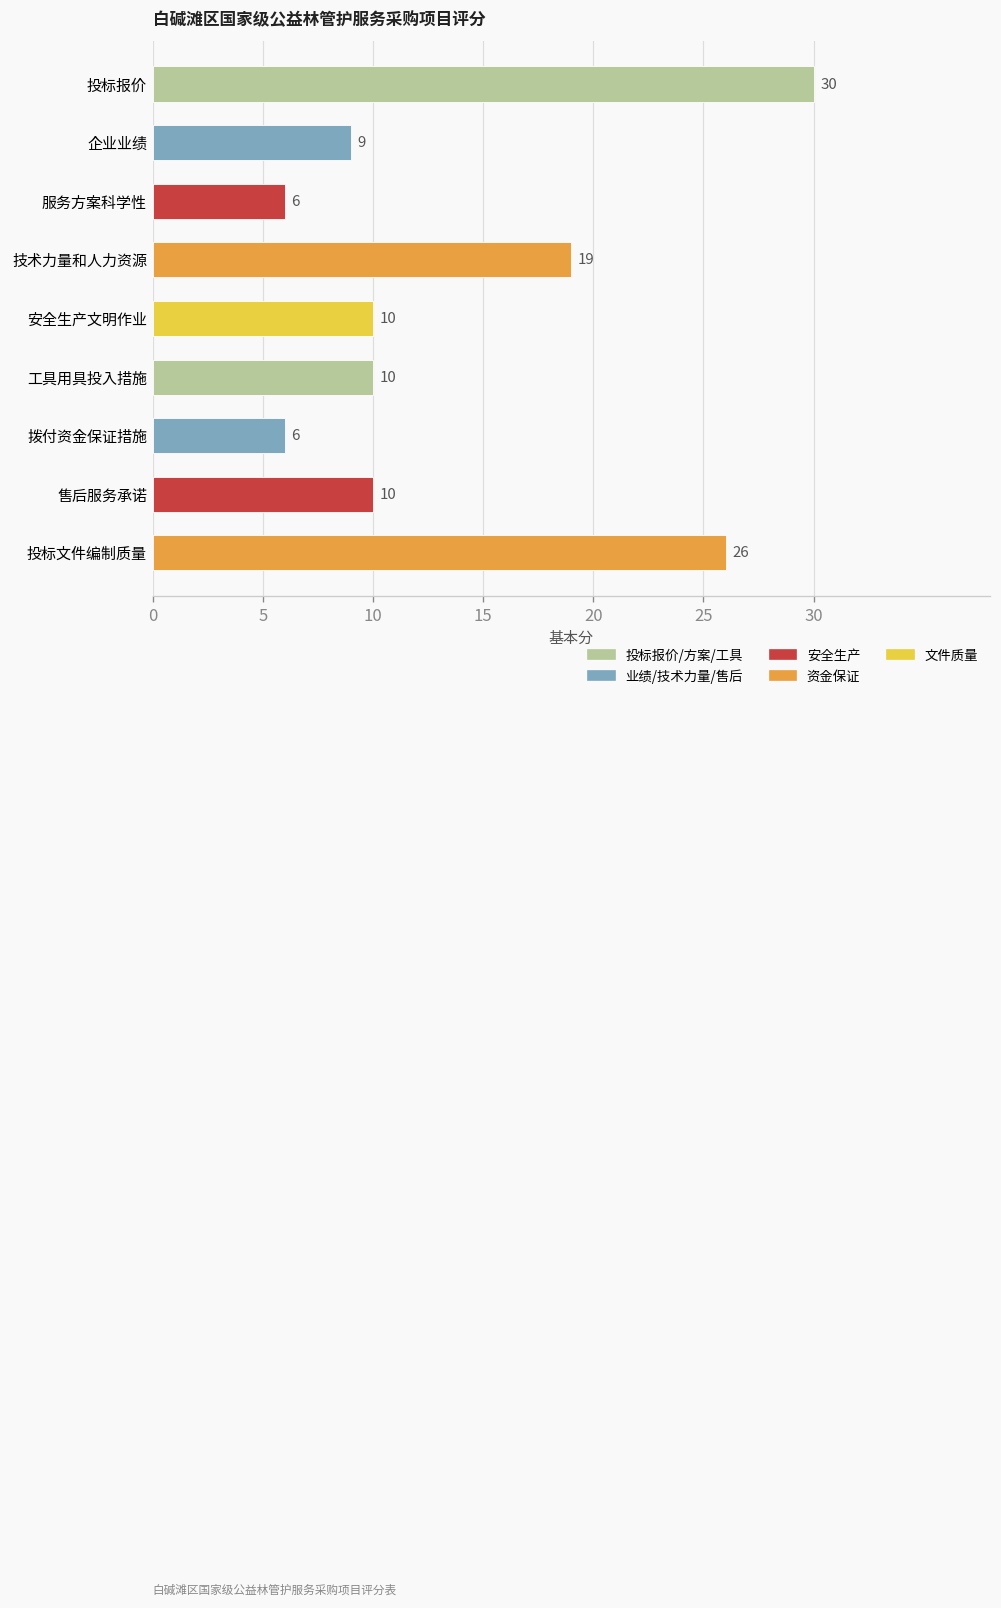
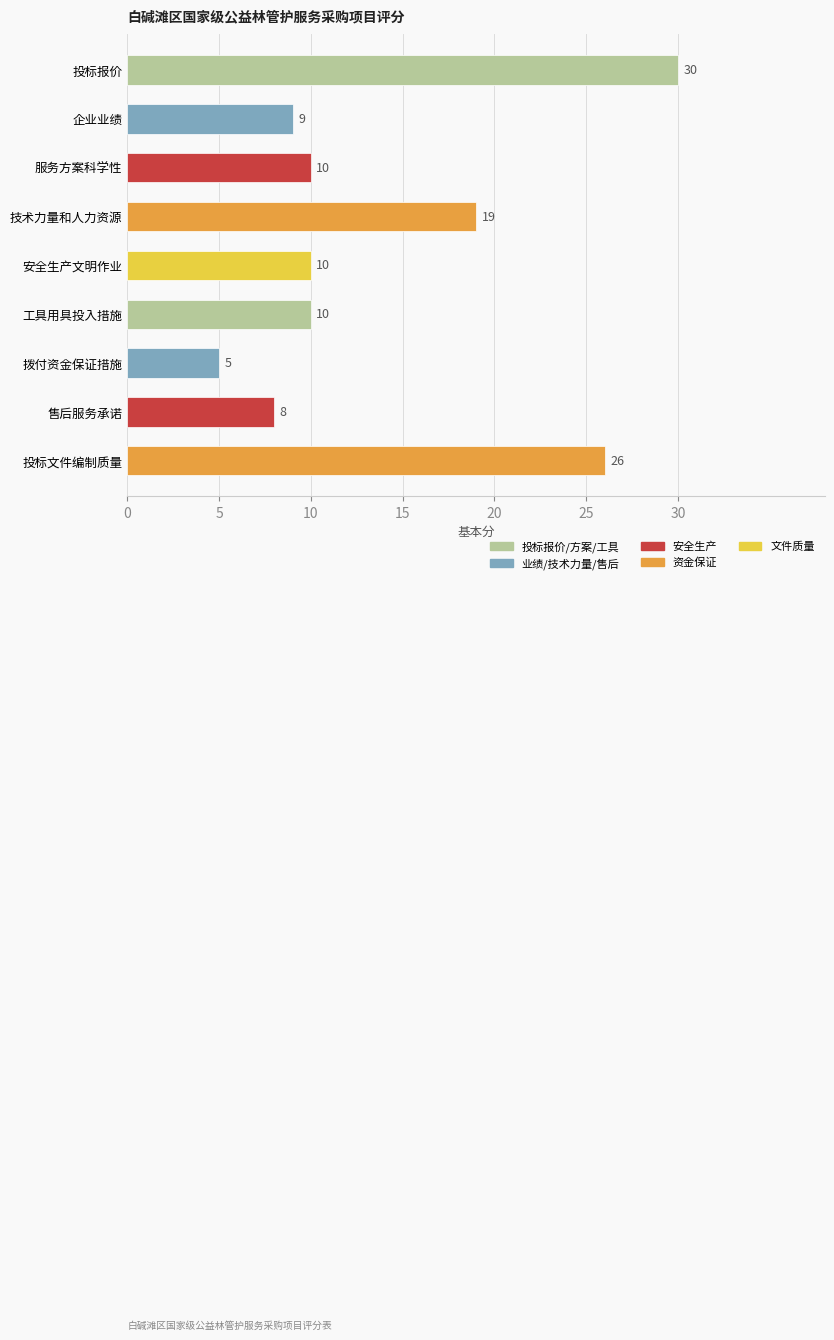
  {
    "投标报价": 30,
    "企业业绩": 9,
-   "服务方案科学性": 6,
+   "服务方案科学性": 10,
    "技术力量和人力资源": 19,
    "安全生产文明作业": 10,
    "工具用具投入措施": 10,
-   "拨付资金保证措施": 6,
-   "售后服务承诺": 10,
+   "拨付资金保证措施": 5,
+   "售后服务承诺": 8,
    "投标文件编制质量": 26
  }
